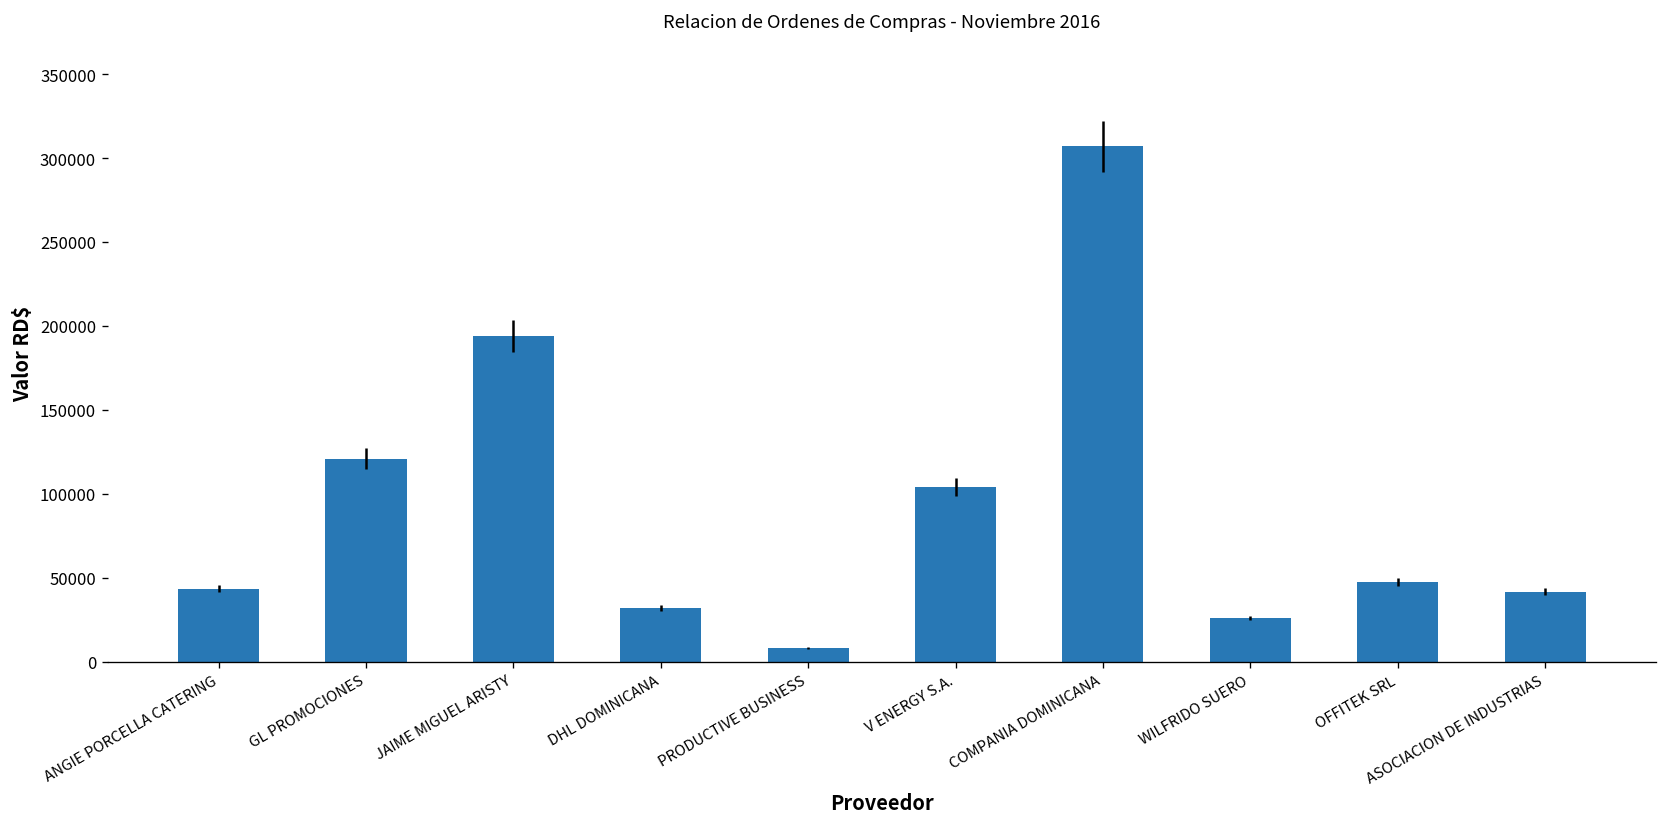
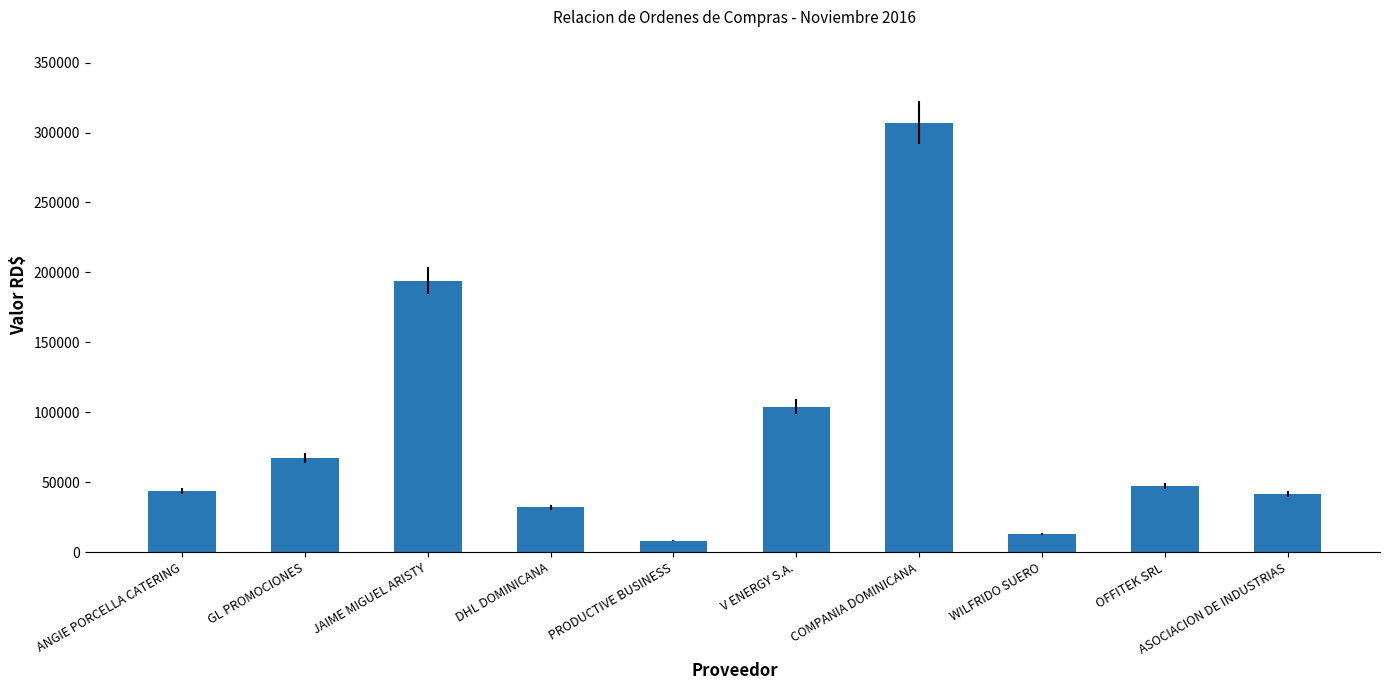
  {
    "ANGIE PORCELLA CATERING": 43000,
-   "GL PROMOCIONES": 121000,
+   "GL PROMOCIONES": 67000,
    "JAIME MIGUEL ARISTY": 194000,
    "DHL DOMINICANA": 32000,
    "PRODUCTIVE BUSINESS": 8000,
    "V ENERGY S.A.": 104000,
    "COMPANIA DOMINICANA": 307000,
-   "WILFRIDO SUERO": 26000,
+   "WILFRIDO SUERO": 13000,
    "OFFITEK SRL": 47000,
    "ASOCIACION DE INDUSTRIAS": 42000
  }
